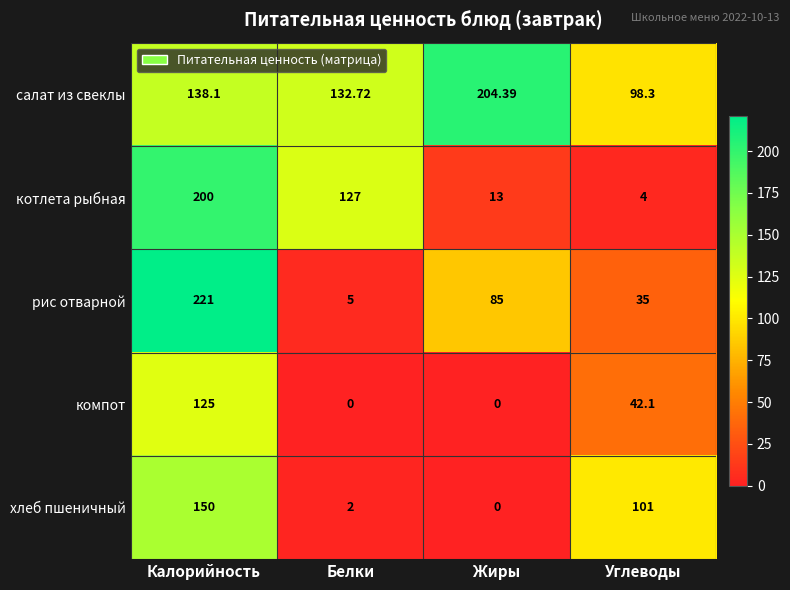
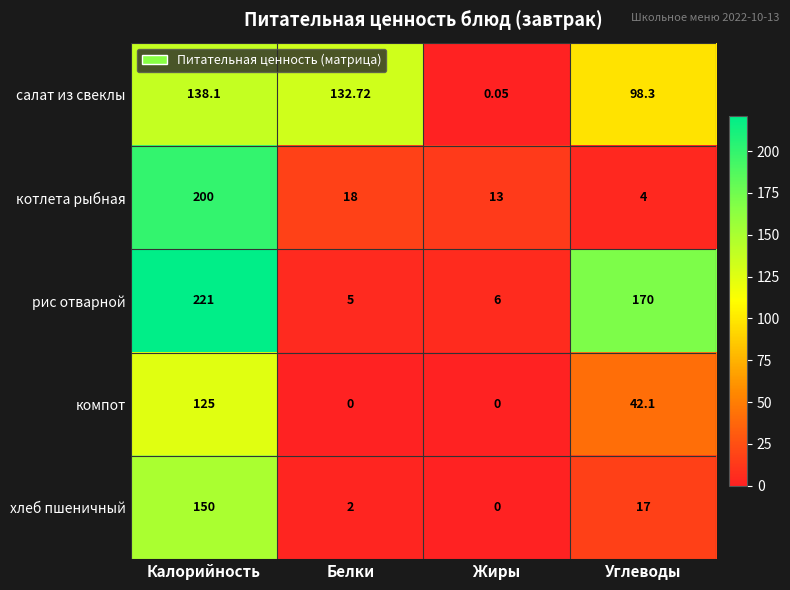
  {
    "салат из свеклы": {
      "Калорийность": 138.1,
      "Белки": 132.72,
-     "Жиры": 204.39,
+     "Жиры": 0.05,
      "Углеводы": 98.3
    },
    "котлета рыбная": {
      "Калорийность": 200,
-     "Белки": 127,
+     "Белки": 18,
      "Жиры": 13,
      "Углеводы": 4
    },
    "рис отварной": {
      "Калорийность": 221,
      "Белки": 5,
-     "Жиры": 85,
-     "Углеводы": 35
+     "Жиры": 6,
+     "Углеводы": 170
    },
    "компот": {
      "Калорийность": 125,
      "Белки": 0,
      "Жиры": 0,
      "Углеводы": 42.1
    },
    "хлеб пшеничный": {
      "Калорийность": 150,
      "Белки": 2,
      "Жиры": 0,
-     "Углеводы": 101
+     "Углеводы": 17
    }
  }
